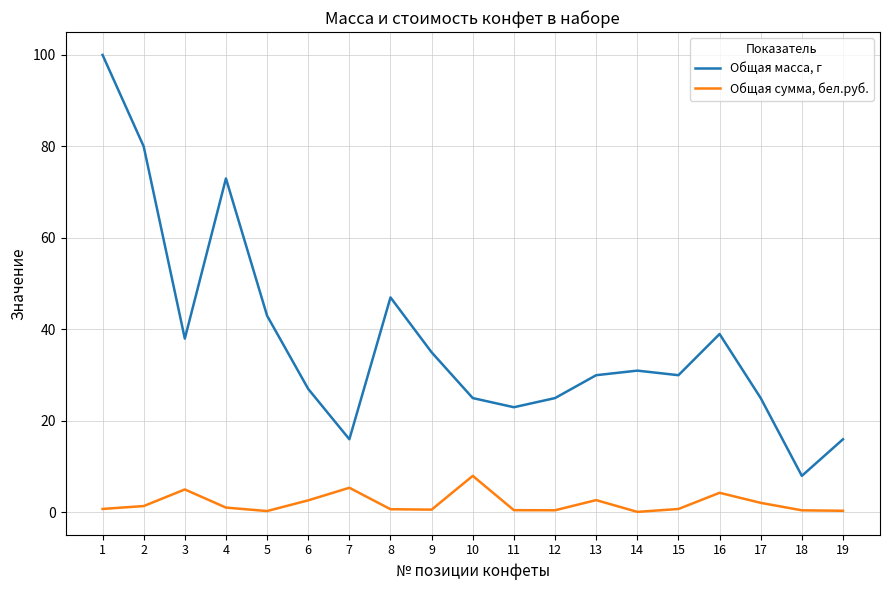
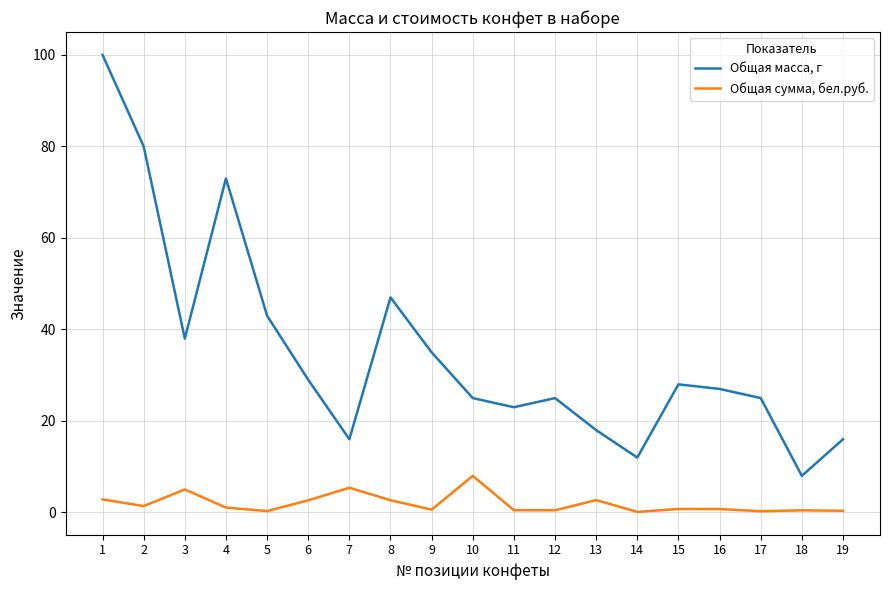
  {
    "Общая масса, г": {
      "1": 100,
      "2": 80,
      "3": 38,
      "4": 73,
      "5": 43,
-     "6": 27,
+     "6": 29,
      "7": 16,
      "8": 47,
      "9": 35,
      "10": 25,
      "11": 23,
      "12": 25,
-     "13": 30,
-     "14": 31,
-     "15": 30,
-     "16": 39,
+     "13": 18,
+     "14": 12,
+     "15": 28,
+     "16": 27,
      "17": 25,
      "18": 8,
      "19": 16
    },
    "Общая сумма, бел.руб.": {
-     "1": 1,
+     "1": 3,
      "2": 1,
      "3": 5,
      "4": 1,
      "5": 0,
      "6": 3,
      "7": 5,
-     "8": 1,
+     "8": 3,
      "9": 1,
      "10": 8,
      "11": 1,
      "12": 0,
      "13": 3,
      "14": 0,
      "15": 1,
-     "16": 4,
-     "17": 2,
+     "16": 1,
+     "17": 0,
      "18": 0,
      "19": 0
    }
  }
